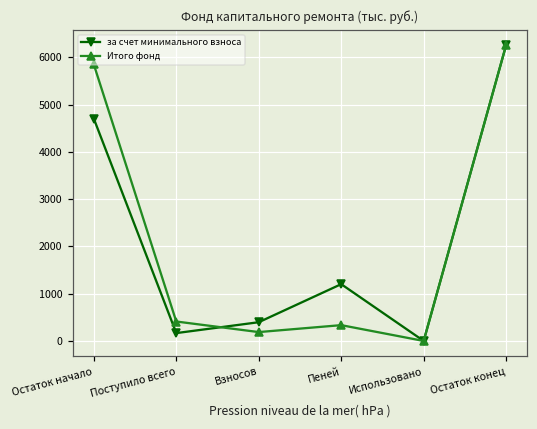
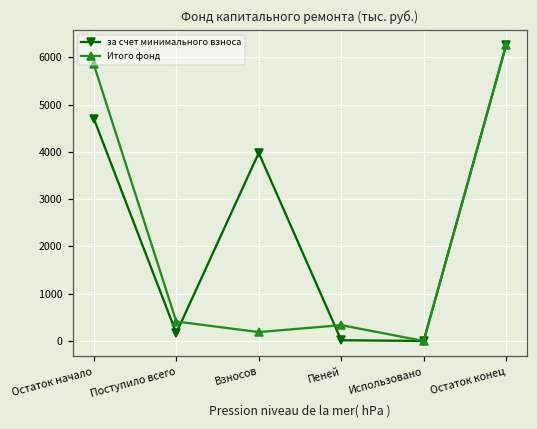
  {
    "за счет минимального взноса": {
      "Остаток начало": 4700,
      "Поступило всего": 200,
-     "Взносов": 400,
-     "Пеней": 1200
+     "Взносов": 4000,
+     "Пеней": 0
    },
    "Итого фонд": {
      "Поступило всего": 400,
      "Взносов": 200,
      "Пеней": 300
    }
  }
